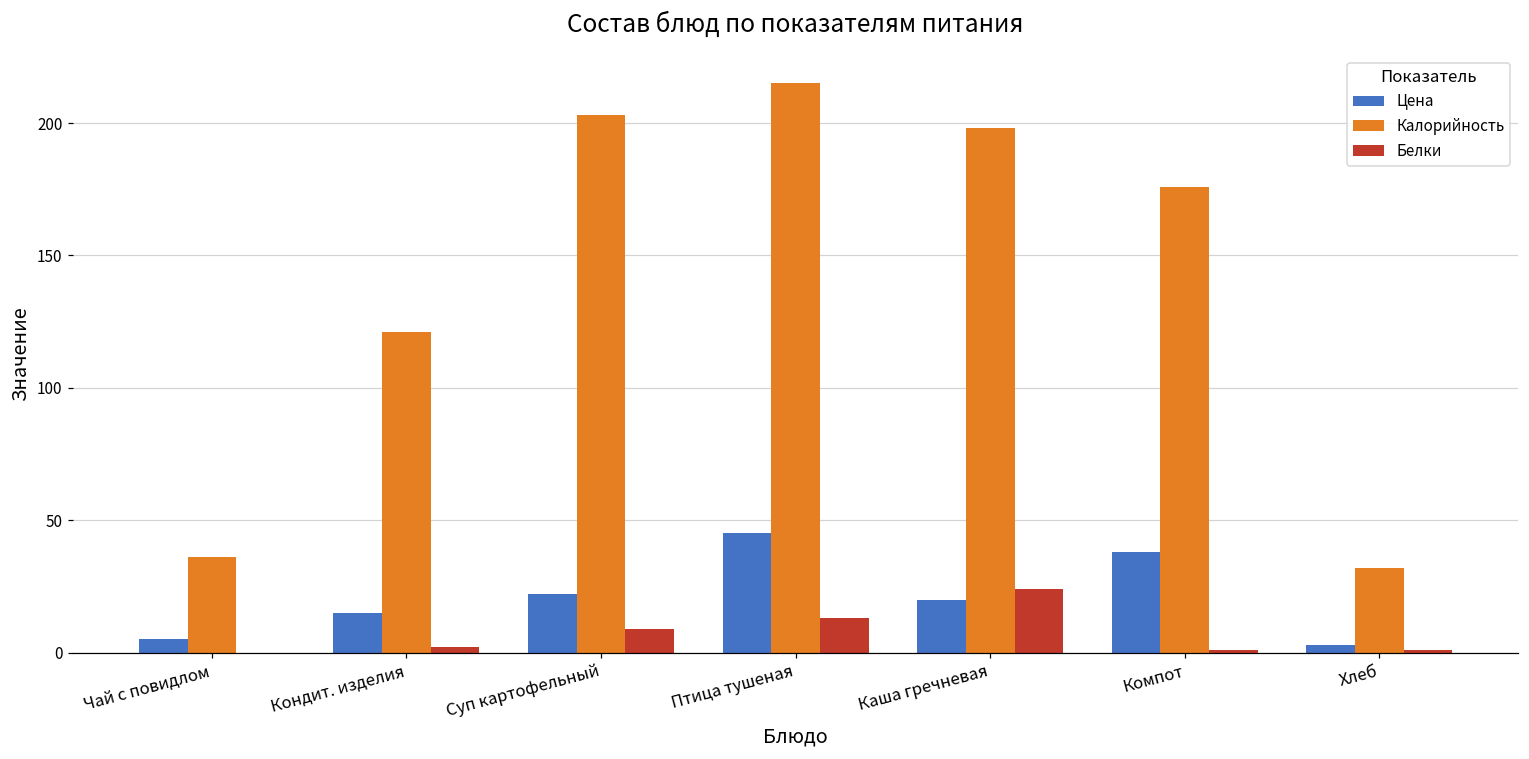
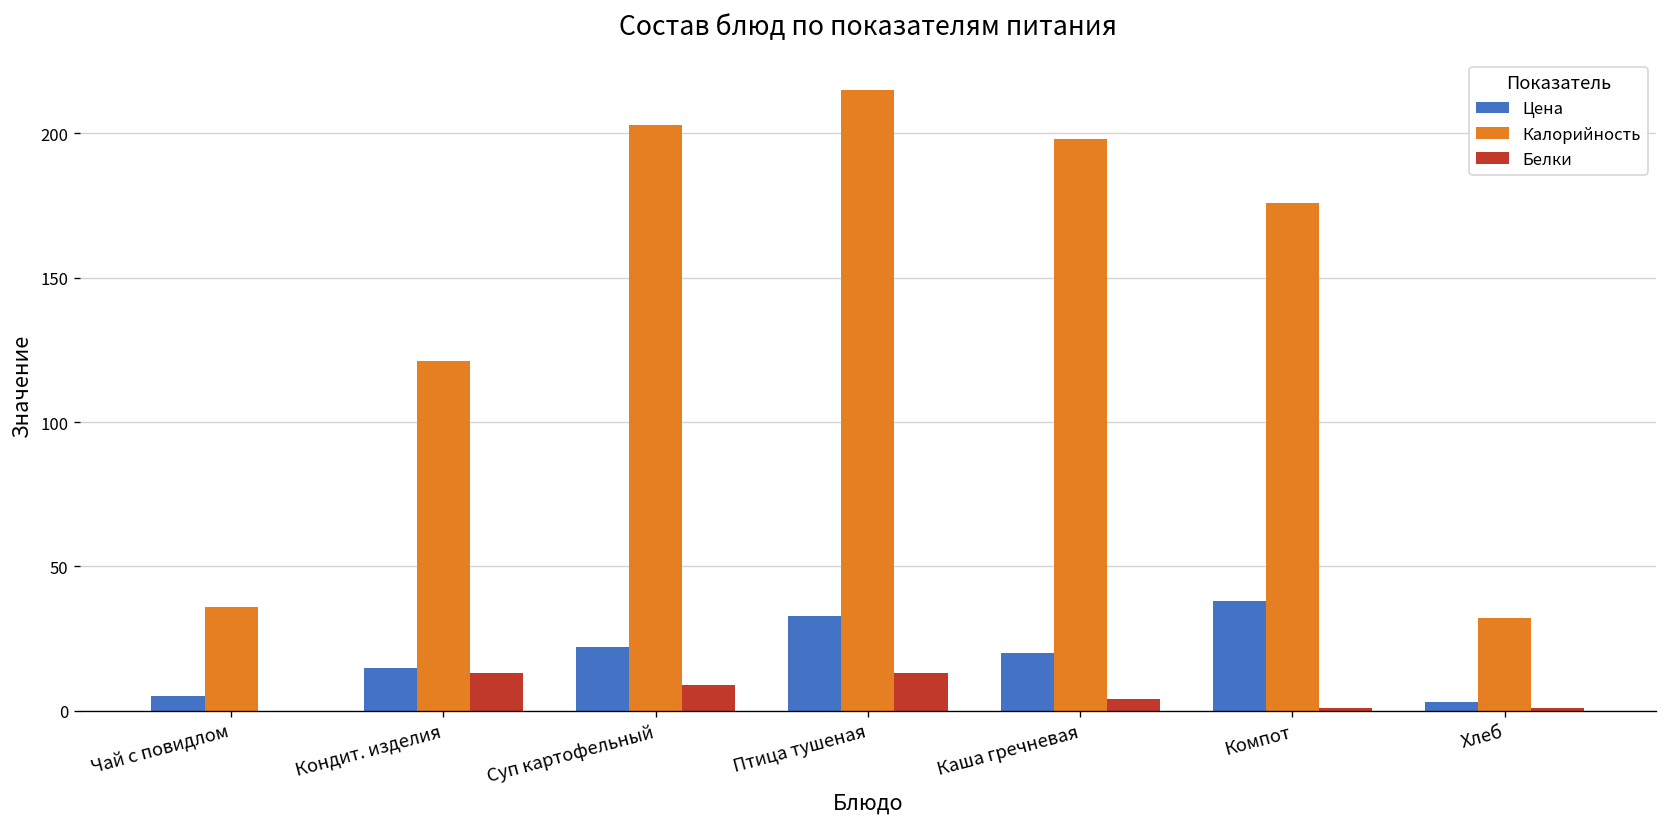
  {
    "Цена": {
      "Чай с повидлом": 5,
      "Кондит. изделия": 15,
      "Суп картофельный": 22,
-     "Птица тушеная": 45,
+     "Птица тушеная": 33,
      "Каша гречневая": 20,
      "Компот": 38,
      "Хлеб": 3
    },
    "Калорийность": {
      "Чай с повидлом": 36,
      "Кондит. изделия": 121,
      "Суп картофельный": 203,
      "Птица тушеная": 215,
      "Каша гречневая": 198,
      "Компот": 176,
      "Хлеб": 32
    },
    "Белки": {
      "Чай с повидлом": 0,
-     "Кондит. изделия": 2,
+     "Кондит. изделия": 13,
      "Суп картофельный": 9,
      "Птица тушеная": 13,
-     "Каша гречневая": 24
+     "Каша гречневая": 4
    }
  }
